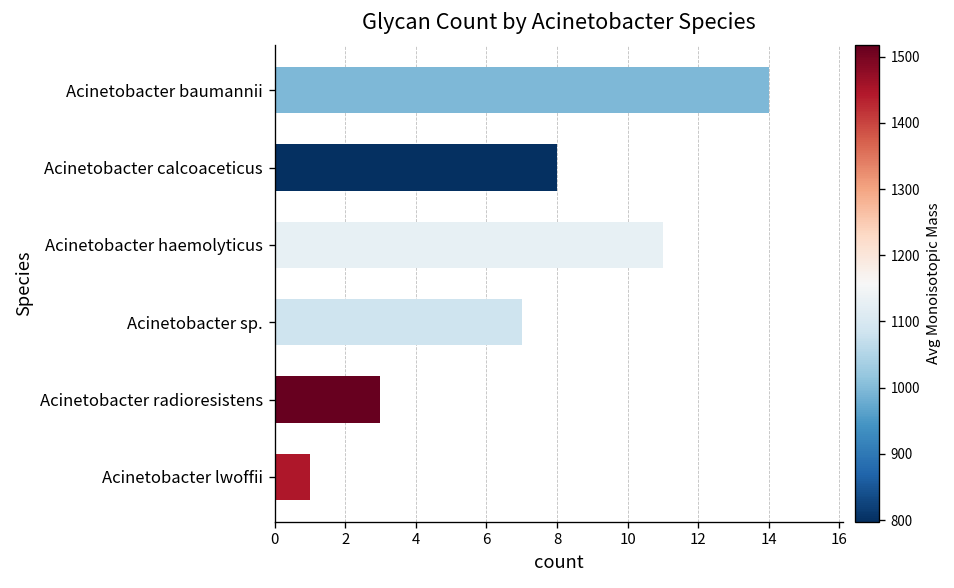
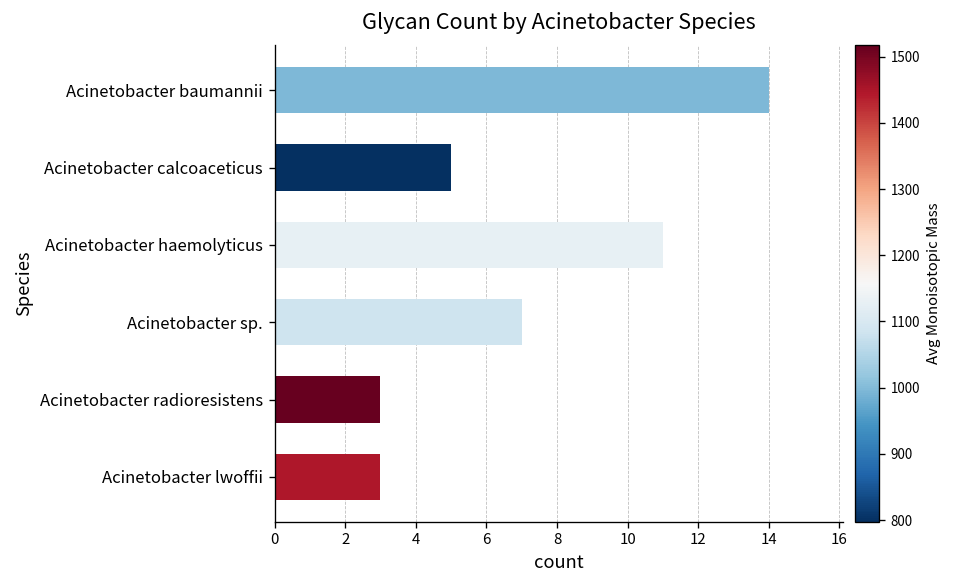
  {
    "Acinetobacter baumannii": 14,
-   "Acinetobacter calcoaceticus": 8,
+   "Acinetobacter calcoaceticus": 5,
    "Acinetobacter haemolyticus": 11,
    "Acinetobacter sp.": 7,
    "Acinetobacter radioresistens": 3,
-   "Acinetobacter lwoffii": 1
+   "Acinetobacter lwoffii": 3
  }
